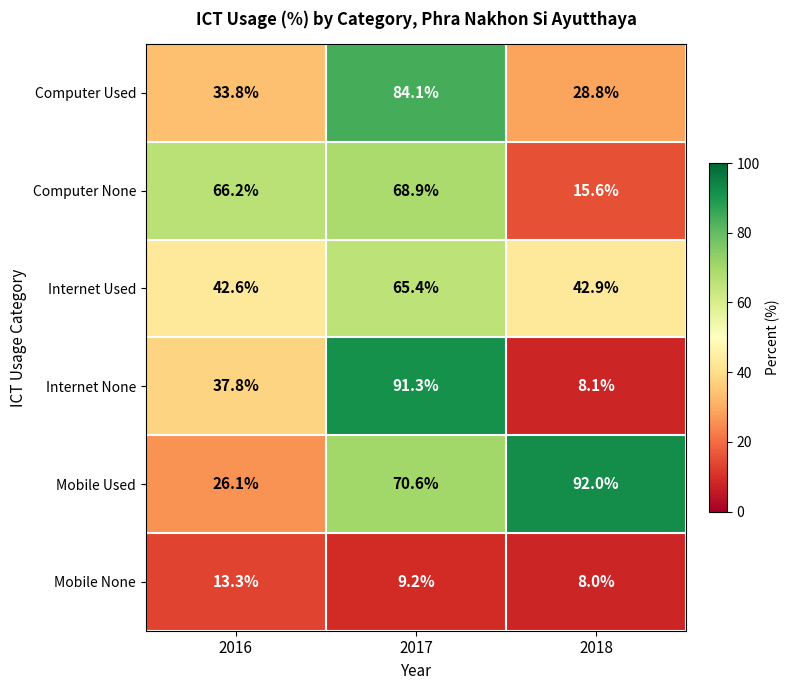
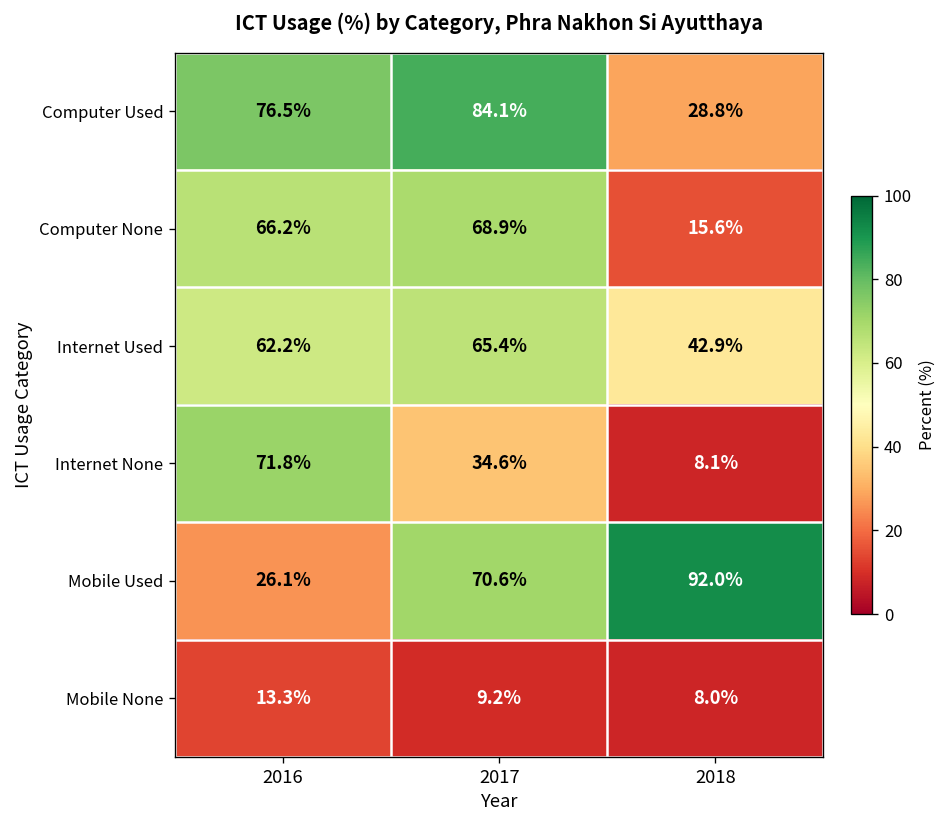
  {
    "Computer Used": {
-     "2016": "33.8%",
+     "2016": "76.5%",
      "2017": "84.1%",
      "2018": "28.8%"
    },
    "Computer None": {
      "2016": "66.2%",
      "2017": "68.9%",
      "2018": "15.6%"
    },
    "Internet Used": {
-     "2016": "42.6%",
+     "2016": "62.2%",
      "2017": "65.4%",
      "2018": "42.9%"
    },
    "Internet None": {
-     "2016": "37.8%",
-     "2017": "91.3%",
+     "2016": "71.8%",
+     "2017": "34.6%",
      "2018": "8.1%"
    },
    "Mobile Used": {
      "2016": "26.1%",
      "2017": "70.6%",
      "2018": "92.0%"
    },
    "Mobile None": {
      "2016": "13.3%",
      "2017": "9.2%",
      "2018": "8.0%"
    }
  }
